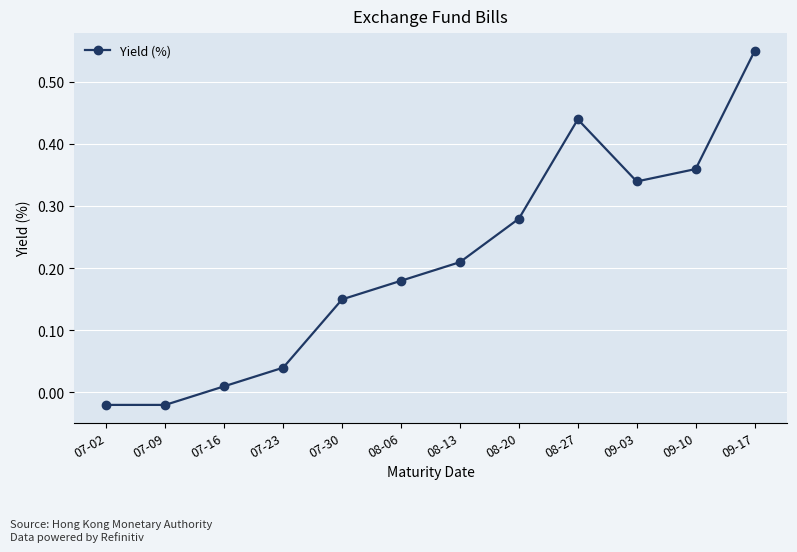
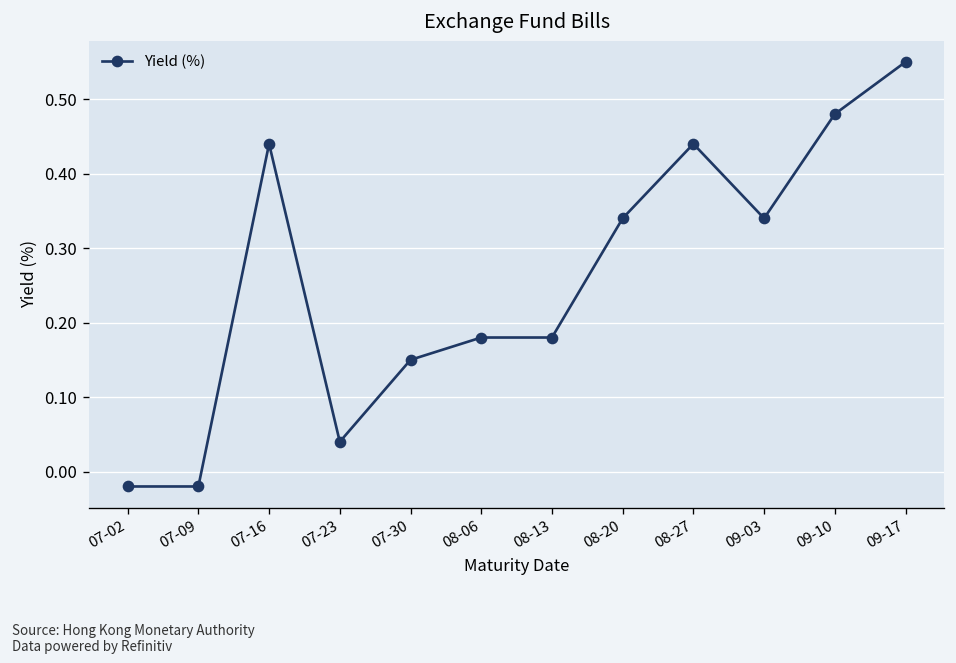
  {
    "07-02": -0.02,
    "07-09": -0.02,
-   "07-16": 0.01,
+   "07-16": 0.44,
    "07-23": 0.04,
    "07-30": 0.15,
    "08-06": 0.18,
-   "08-13": 0.21,
-   "08-20": 0.28,
+   "08-13": 0.18,
+   "08-20": 0.34,
    "08-27": 0.44,
    "09-03": 0.34,
-   "09-10": 0.36,
+   "09-10": 0.48,
    "09-17": 0.55
  }
